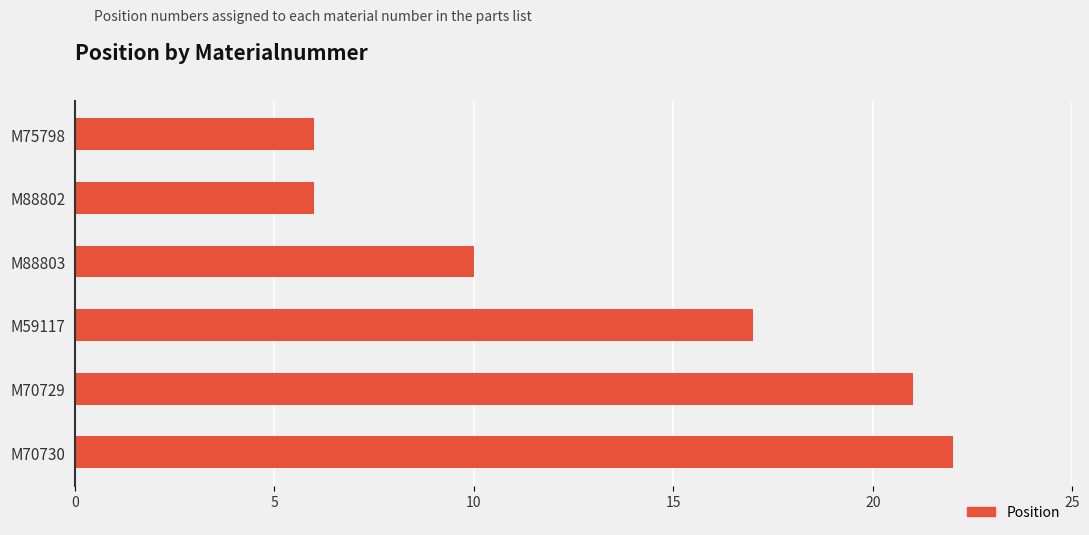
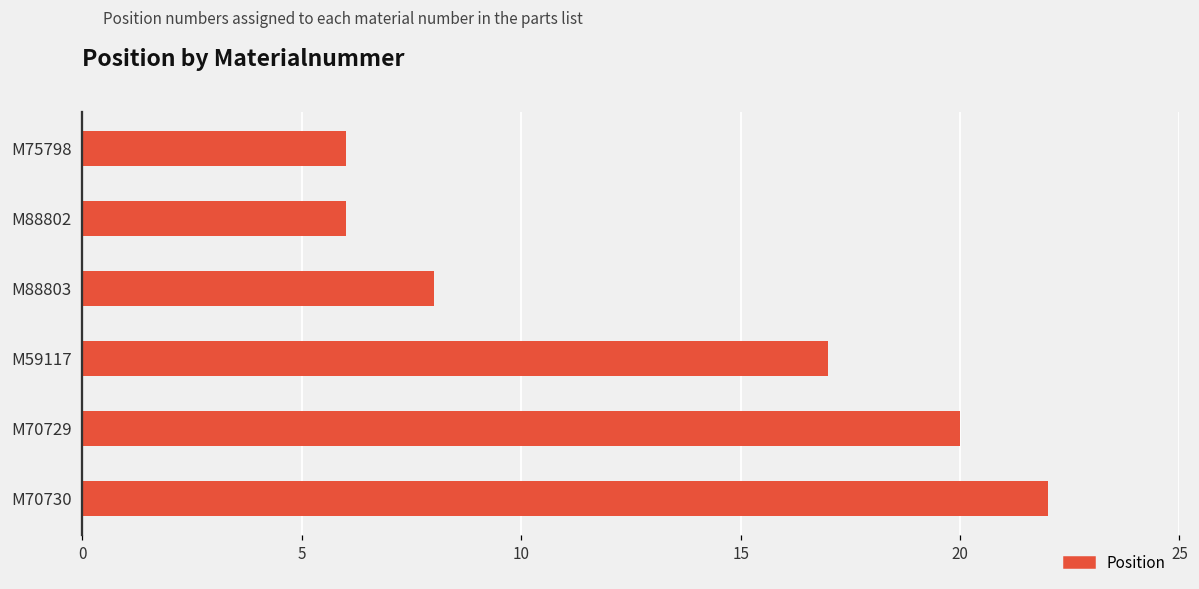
  {
    "M75798": 6,
    "M88802": 6,
-   "M88803": 10,
+   "M88803": 8,
    "M59117": 17,
-   "M70729": 21,
+   "M70729": 20,
    "M70730": 22
  }
